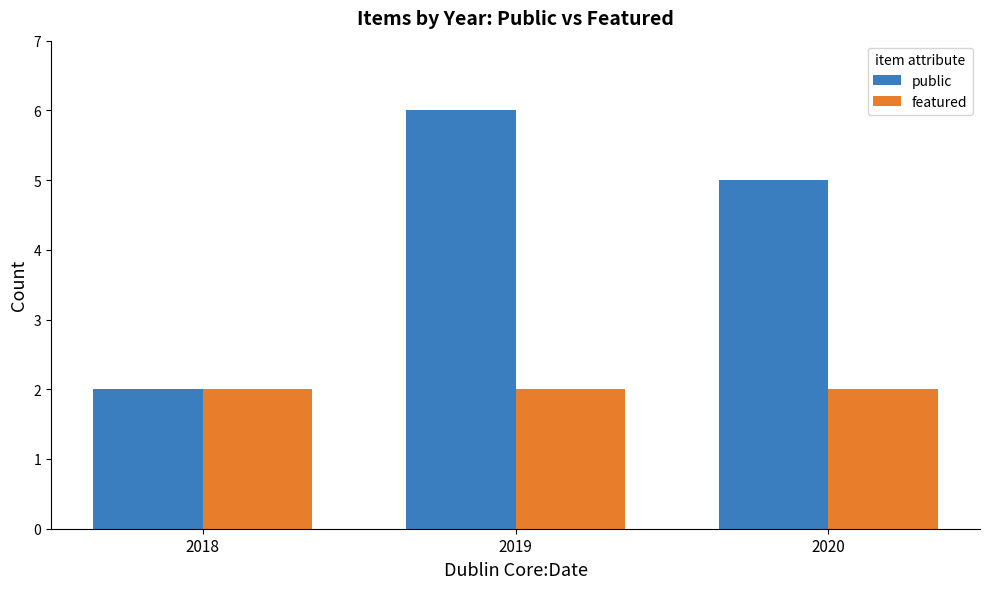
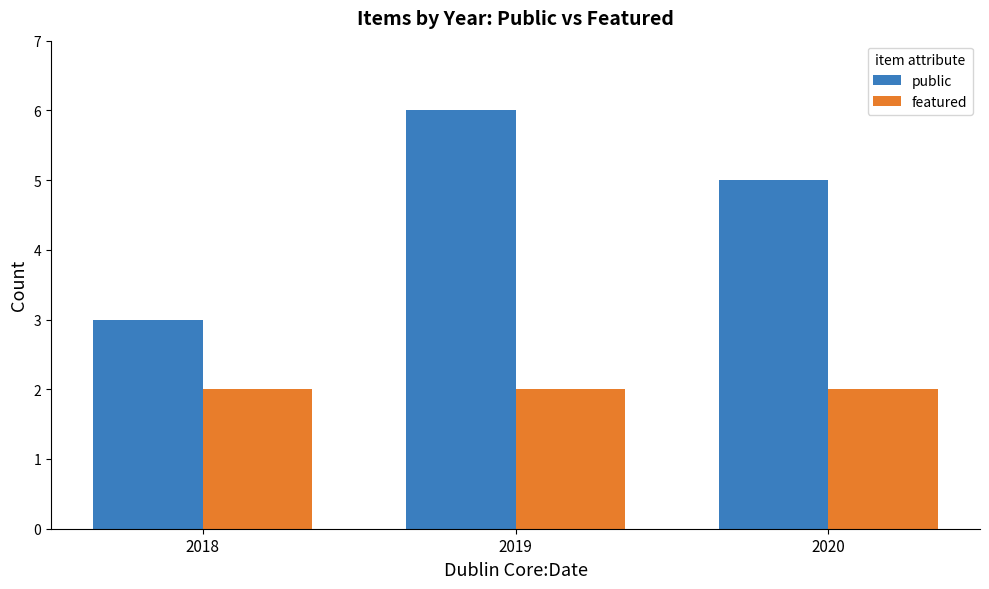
  {
    "public": {
-     "2018": 2,
+     "2018": 3,
      "2019": 6,
      "2020": 5
    },
    "featured": {
      "2018": 2,
      "2019": 2,
      "2020": 2
    }
  }
